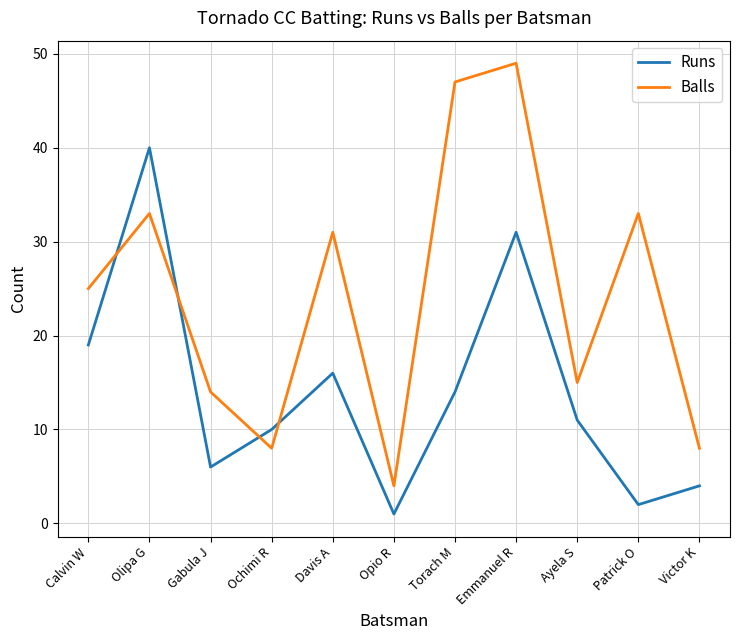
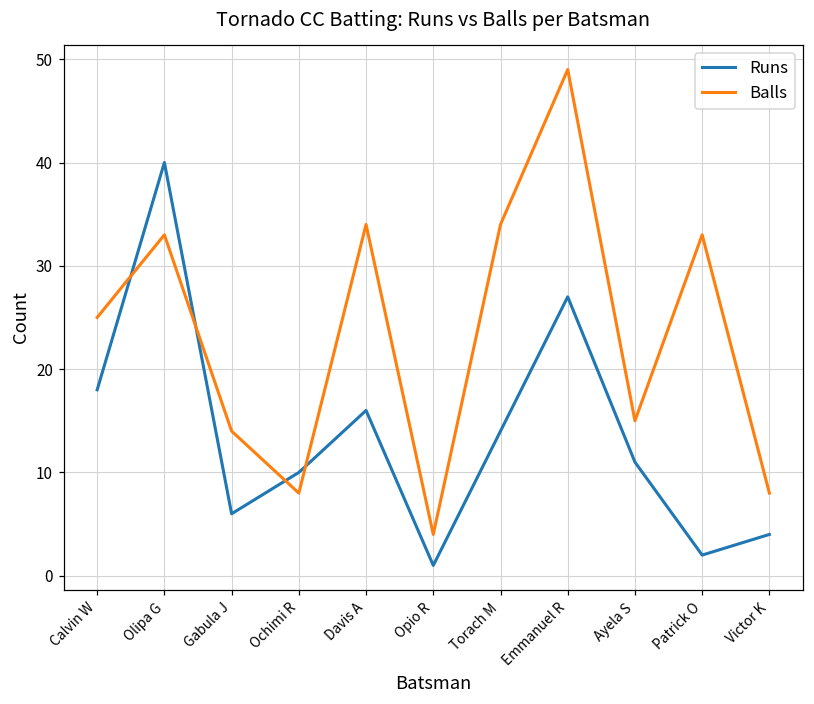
  {
    "Runs": {
-     "Calvin W": 19,
+     "Calvin W": 18,
      "Olipa G": 40,
      "Gabula J": 6,
      "Ochimi R": 10,
      "Davis A": 16,
      "Opio R": 1,
      "Torach M": 14,
-     "Emmanuel R": 31,
+     "Emmanuel R": 27,
      "Ayela S": 11,
      "Patrick O": 2,
      "Victor K": 4
    },
    "Balls": {
      "Calvin W": 25,
      "Olipa G": 33,
      "Gabula J": 14,
      "Ochimi R": 8,
-     "Davis A": 31,
+     "Davis A": 34,
      "Opio R": 4,
-     "Torach M": 47,
+     "Torach M": 34,
      "Emmanuel R": 49,
      "Ayela S": 15,
      "Patrick O": 33,
      "Victor K": 8
    }
  }
